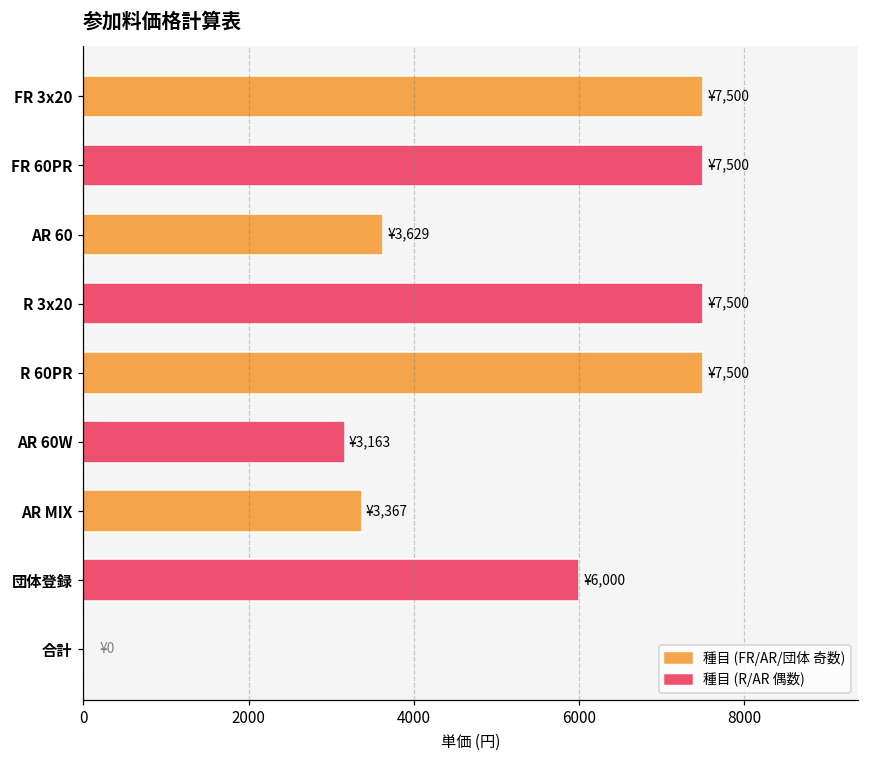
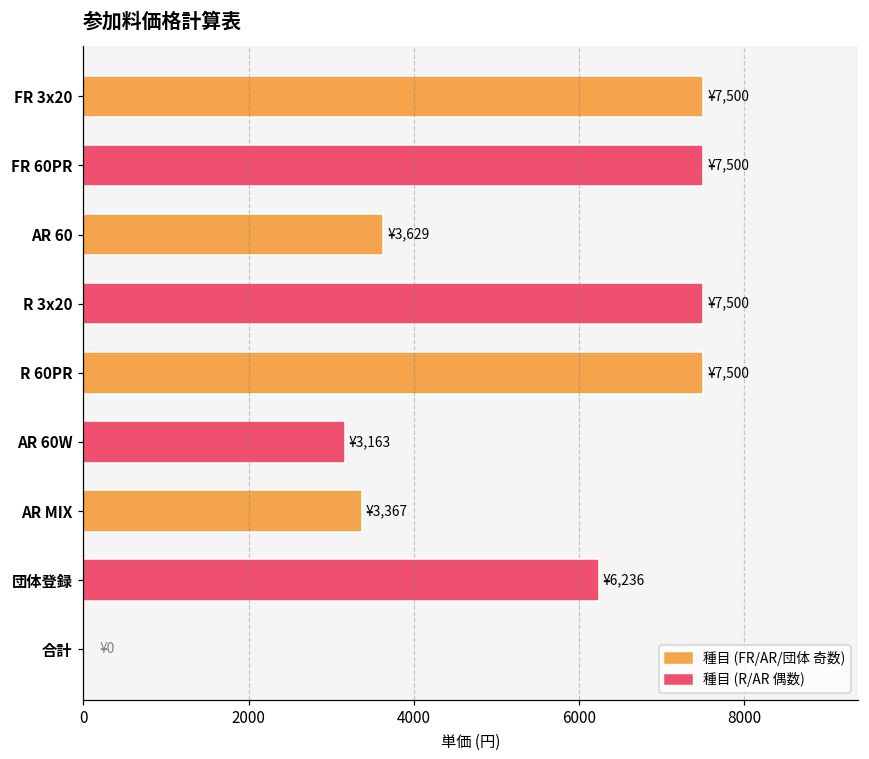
  {
    "FR 3x20": "¥7,500",
    "FR 60PR": "¥7,500",
    "AR 60": "¥3,629",
    "R 3x20": "¥7,500",
    "R 60PR": "¥7,500",
    "AR 60W": "¥3,163",
    "AR MIX": "¥3,367",
-   "団体登録": "¥6,000",
+   "団体登録": "¥6,236",
    "合計": "¥0"
  }
